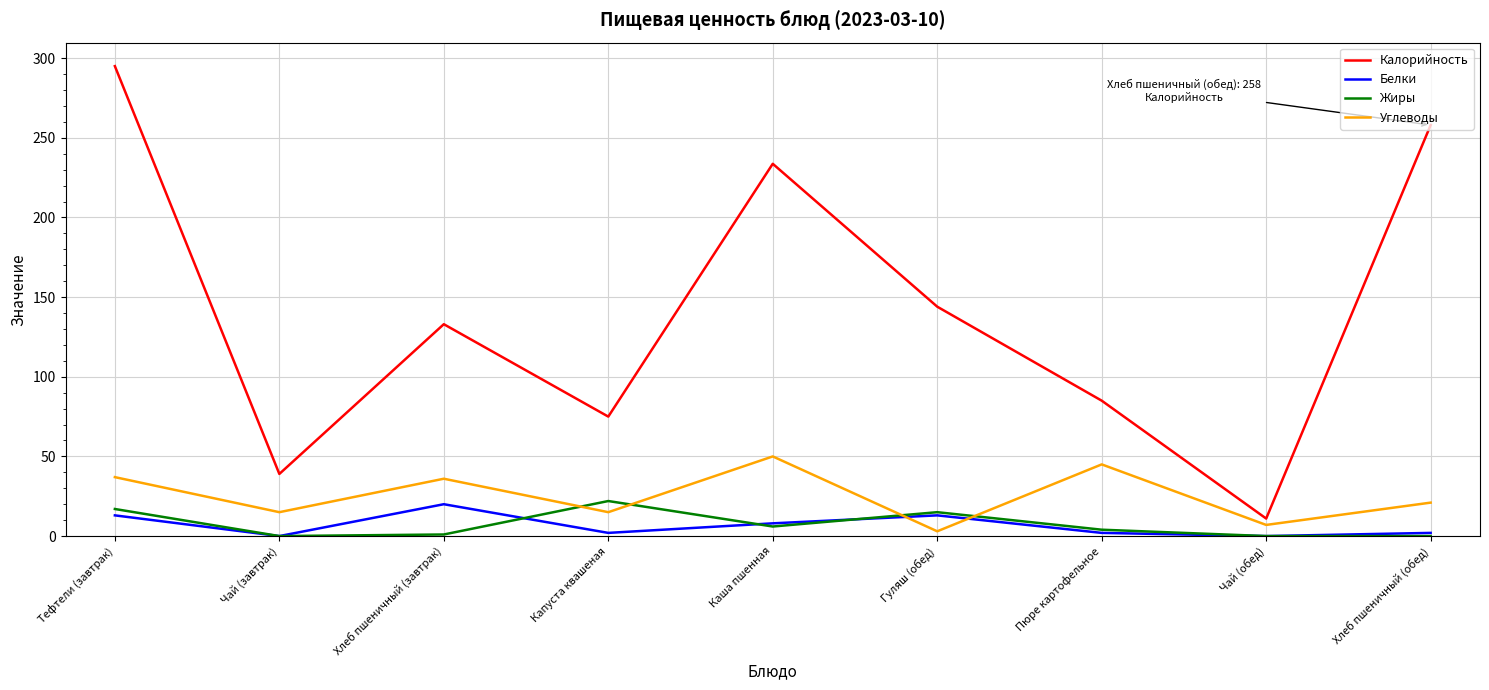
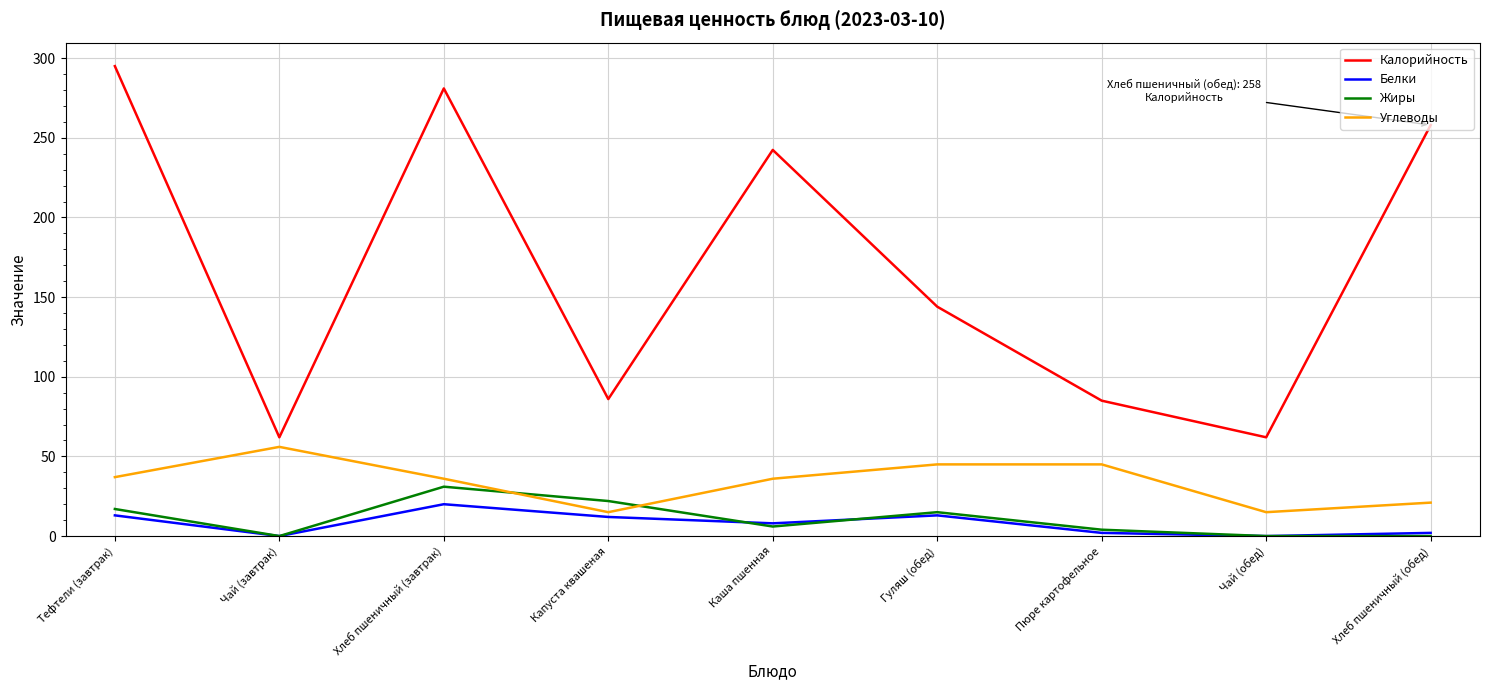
  {
    "Калорийность": {
      "Тефтели (завтрак)": 295,
-     "Чай (завтрак)": 39,
-     "Хлеб пшеничный (завтрак)": 133,
-     "Капуста квашеная": 75,
-     "Каша пшенная": 234,
+     "Чай (завтрак)": 62,
+     "Хлеб пшеничный (завтрак)": 281,
+     "Капуста квашеная": 86,
+     "Каша пшенная": 242,
      "Гуляш (обед)": 144,
      "Пюре картофельное": 85,
-     "Чай (обед)": 11
+     "Чай (обед)": 62
    },
    "Белки": {
      "Тефтели (завтрак)": 13,
      "Хлеб пшеничный (завтрак)": 20,
-     "Капуста квашеная": 2,
+     "Капуста квашеная": 12,
      "Каша пшенная": 8,
      "Гуляш (обед)": 13,
      "Пюре картофельное": 2,
      "Хлеб пшеничный (обед)": 2
    },
    "Жиры": {
      "Тефтели (завтрак)": 17,
-     "Хлеб пшеничный (завтрак)": 1,
+     "Хлеб пшеничный (завтрак)": 31,
      "Капуста квашеная": 22,
      "Каша пшенная": 6,
      "Гуляш (обед)": 15,
      "Пюре картофельное": 4,
      "Хлеб пшеничный (обед)": 0
    },
    "Углеводы": {
      "Тефтели (завтрак)": 37,
-     "Чай (завтрак)": 15,
+     "Чай (завтрак)": 56,
      "Хлеб пшеничный (завтрак)": 36,
      "Капуста квашеная": 15,
-     "Каша пшенная": 50,
-     "Гуляш (обед)": 3,
+     "Каша пшенная": 36,
+     "Гуляш (обед)": 45,
      "Пюре картофельное": 45,
-     "Чай (обед)": 7,
+     "Чай (обед)": 15,
      "Хлеб пшеничный (обед)": 21
    }
  }
